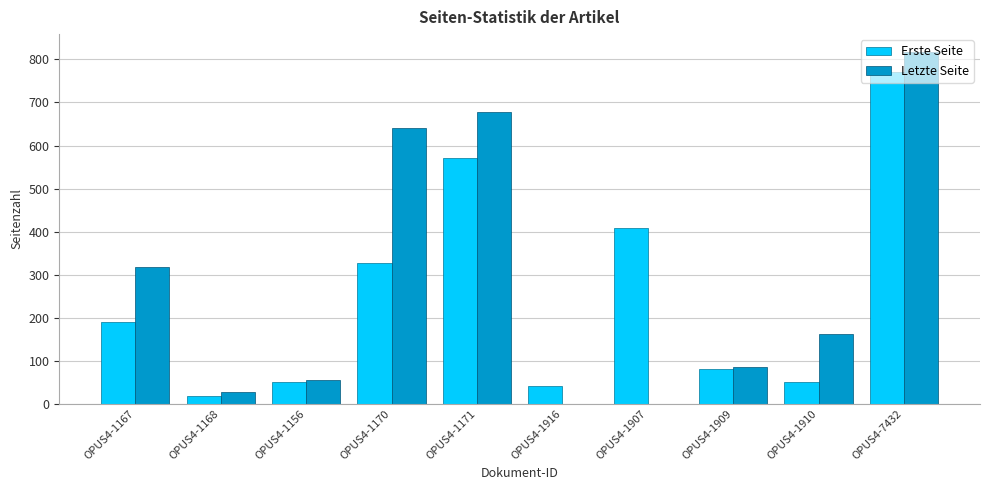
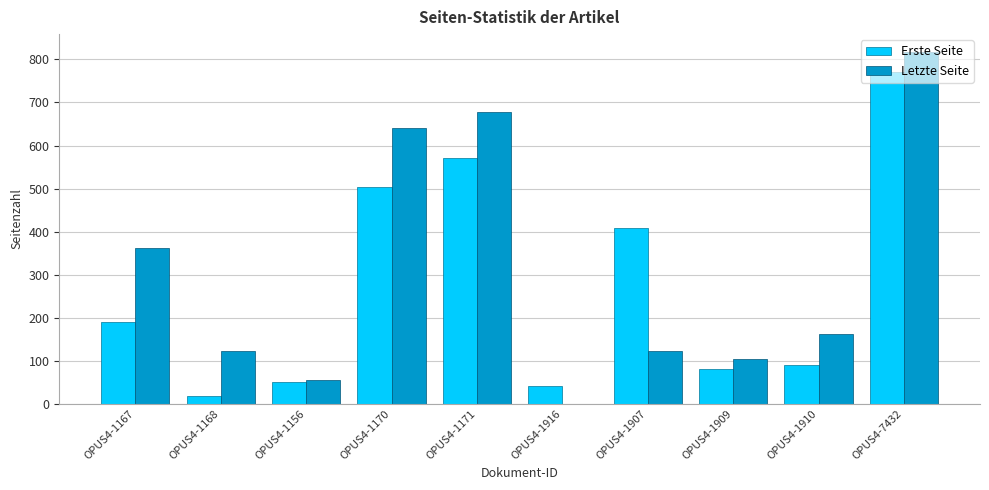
  {
    "Erste Seite": {
      "OPUS4-1167": 190,
      "OPUS4-1168": 20,
      "OPUS4-1156": 50,
-     "OPUS4-1170": 330,
+     "OPUS4-1170": 500,
      "OPUS4-1171": 570,
      "OPUS4-1916": 40,
      "OPUS4-1907": 410,
      "OPUS4-1909": 80,
-     "OPUS4-1910": 50
+     "OPUS4-1910": 90
    },
    "Letzte Seite": {
-     "OPUS4-1167": 320,
-     "OPUS4-1168": 30,
+     "OPUS4-1167": 360,
+     "OPUS4-1168": 120,
      "OPUS4-1156": 60,
      "OPUS4-1170": 640,
      "OPUS4-1171": 680,
      "OPUS4-1916": 0,
-     "OPUS4-1907": 0,
-     "OPUS4-1909": 90,
+     "OPUS4-1907": 120,
+     "OPUS4-1909": 110,
      "OPUS4-1910": 160
    }
  }
